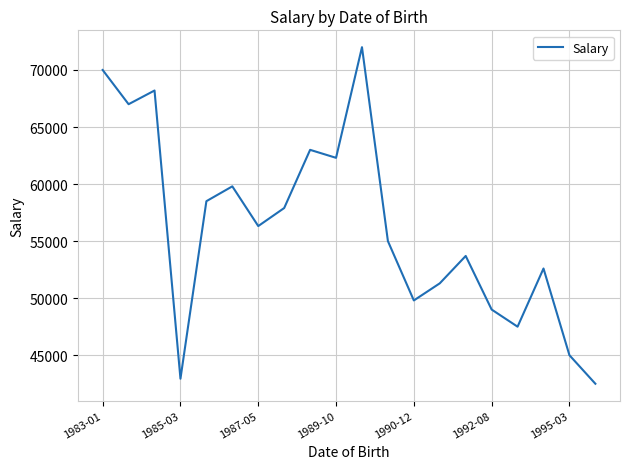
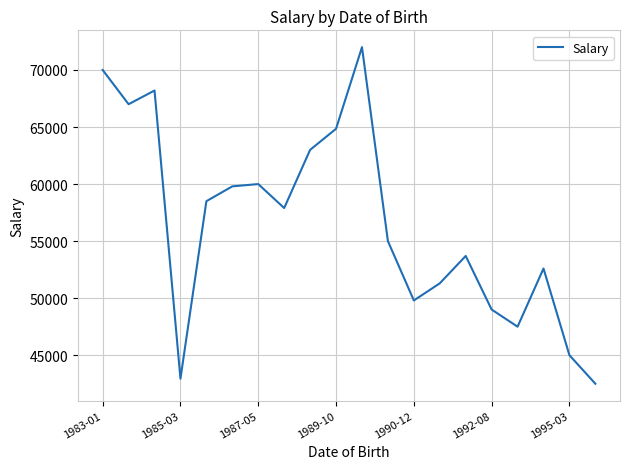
  {
    "1983-01": 70000,
    "1985-03": 42900,
-   "1987-05": 56300,
-   "1989-10": 62300,
+   "1987-05": 60000,
+   "1989-10": 64800,
    "1990-12": 49800,
    "1992-08": 49000,
    "1995-03": 45000
  }
